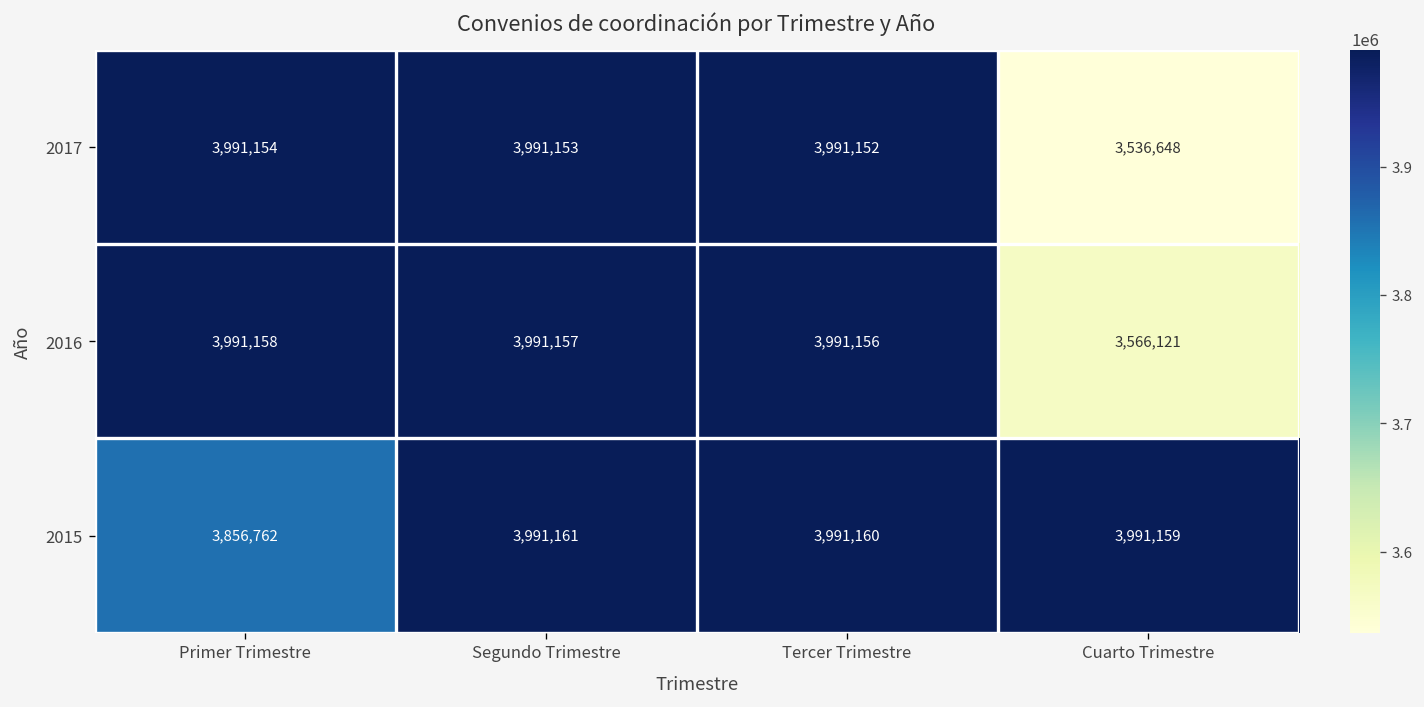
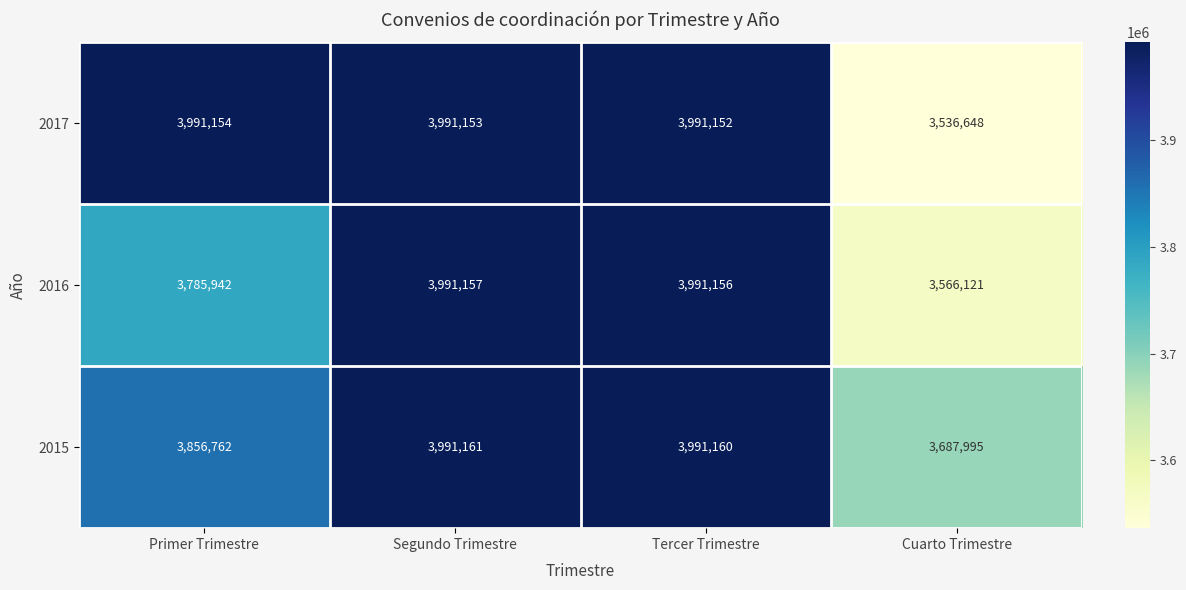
  {
    "2017": {
      "Primer Trimestre": "3,991,154",
      "Segundo Trimestre": "3,991,153",
      "Tercer Trimestre": "3,991,152",
      "Cuarto Trimestre": "3,536,648"
    },
    "2016": {
-     "Primer Trimestre": "3,991,158",
+     "Primer Trimestre": "3,785,942",
      "Segundo Trimestre": "3,991,157",
      "Tercer Trimestre": "3,991,156",
      "Cuarto Trimestre": "3,566,121"
    },
    "2015": {
      "Primer Trimestre": "3,856,762",
      "Segundo Trimestre": "3,991,161",
      "Tercer Trimestre": "3,991,160",
-     "Cuarto Trimestre": "3,991,159"
+     "Cuarto Trimestre": "3,687,995"
    }
  }
